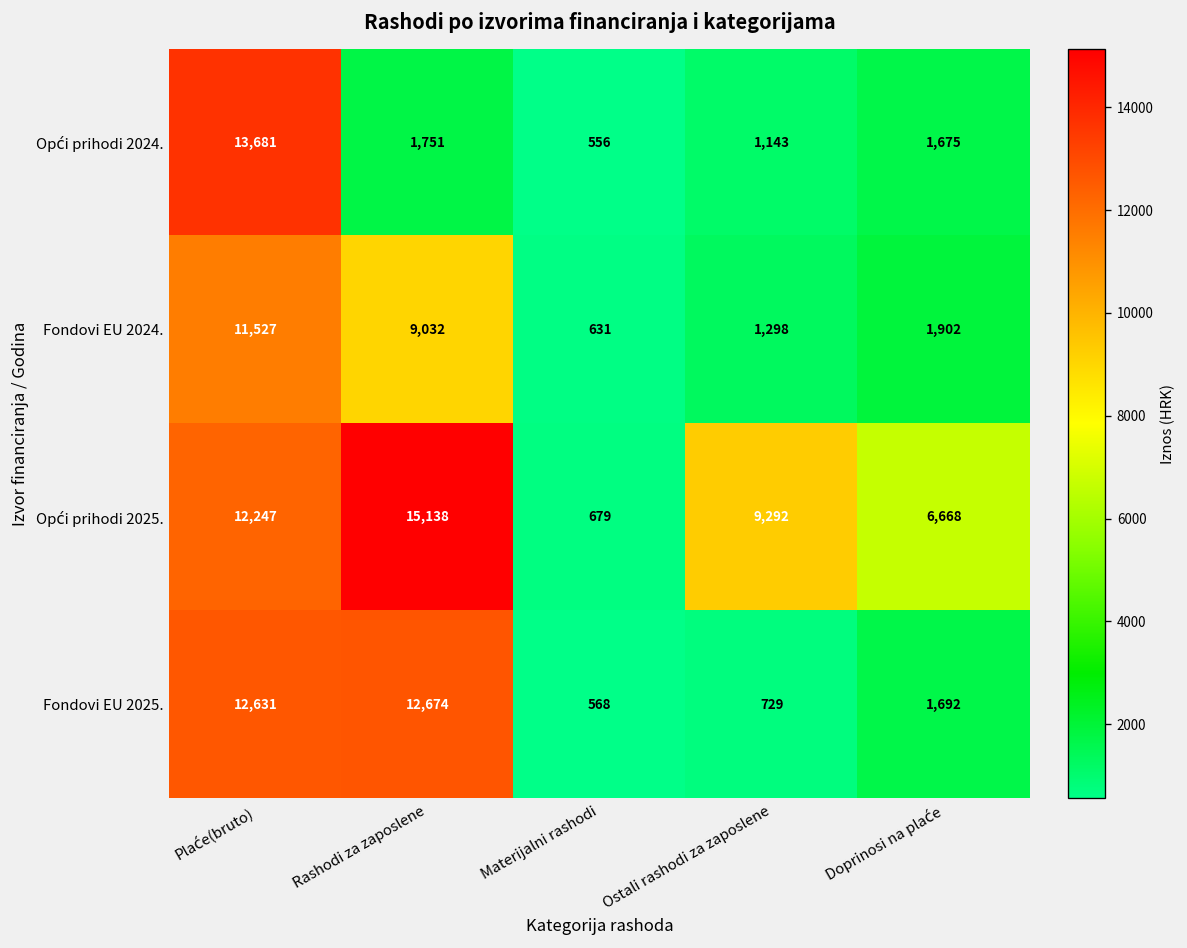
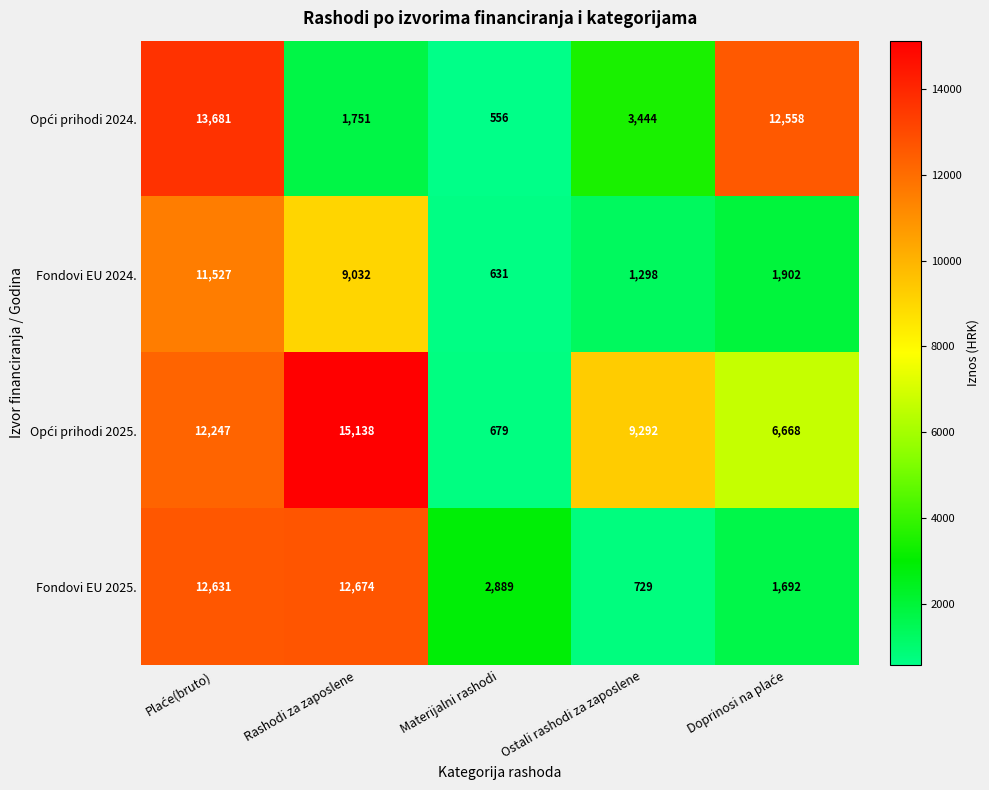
  {
    "Opći prihodi 2024.": {
      "Plaće(bruto)": "13,681",
      "Rashodi za zaposlene": "1,751",
      "Materijalni rashodi": "556",
-     "Ostali rashodi za zaposlene": "1,143",
-     "Doprinosi na plaće": "1,675"
+     "Ostali rashodi za zaposlene": "3,444",
+     "Doprinosi na plaće": "12,558"
    },
    "Fondovi EU 2024.": {
      "Plaće(bruto)": "11,527",
      "Rashodi za zaposlene": "9,032",
      "Materijalni rashodi": "631",
      "Ostali rashodi za zaposlene": "1,298",
      "Doprinosi na plaće": "1,902"
    },
    "Opći prihodi 2025.": {
      "Plaće(bruto)": "12,247",
      "Rashodi za zaposlene": "15,138",
      "Materijalni rashodi": "679",
      "Ostali rashodi za zaposlene": "9,292",
      "Doprinosi na plaće": "6,668"
    },
    "Fondovi EU 2025.": {
      "Plaće(bruto)": "12,631",
      "Rashodi za zaposlene": "12,674",
-     "Materijalni rashodi": "568",
+     "Materijalni rashodi": "2,889",
      "Ostali rashodi za zaposlene": "729",
      "Doprinosi na plaće": "1,692"
    }
  }
